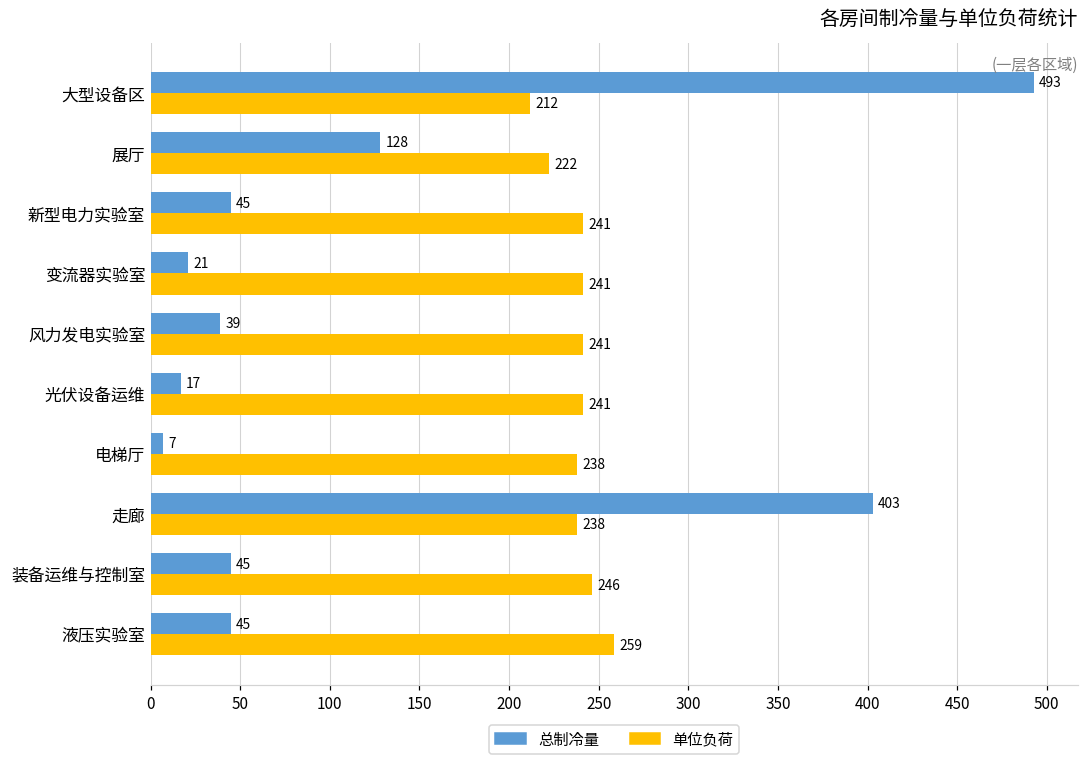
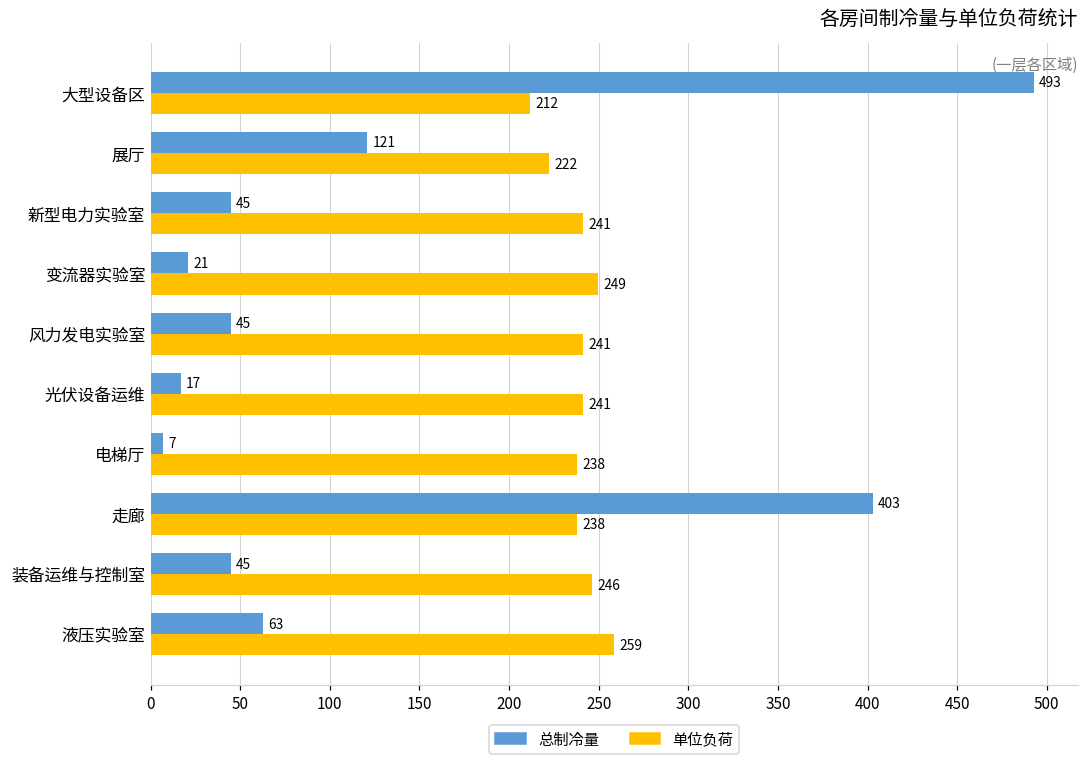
  {
    "总制冷量": {
      "大型设备区": 493,
-     "展厅": 128,
+     "展厅": 121,
      "新型电力实验室": 45,
      "变流器实验室": 21,
-     "风力发电实验室": 39,
+     "风力发电实验室": 45,
      "光伏设备运维": 17,
      "电梯厅": 7,
      "走廊": 403,
      "装备运维与控制室": 45,
-     "液压实验室": 45
+     "液压实验室": 63
    },
    "单位负荷": {
      "大型设备区": 212,
      "展厅": 222,
      "新型电力实验室": 241,
-     "变流器实验室": 241,
+     "变流器实验室": 249,
      "风力发电实验室": 241,
      "光伏设备运维": 241,
      "电梯厅": 238,
      "走廊": 238,
      "装备运维与控制室": 246,
      "液压实验室": 259
    }
  }
